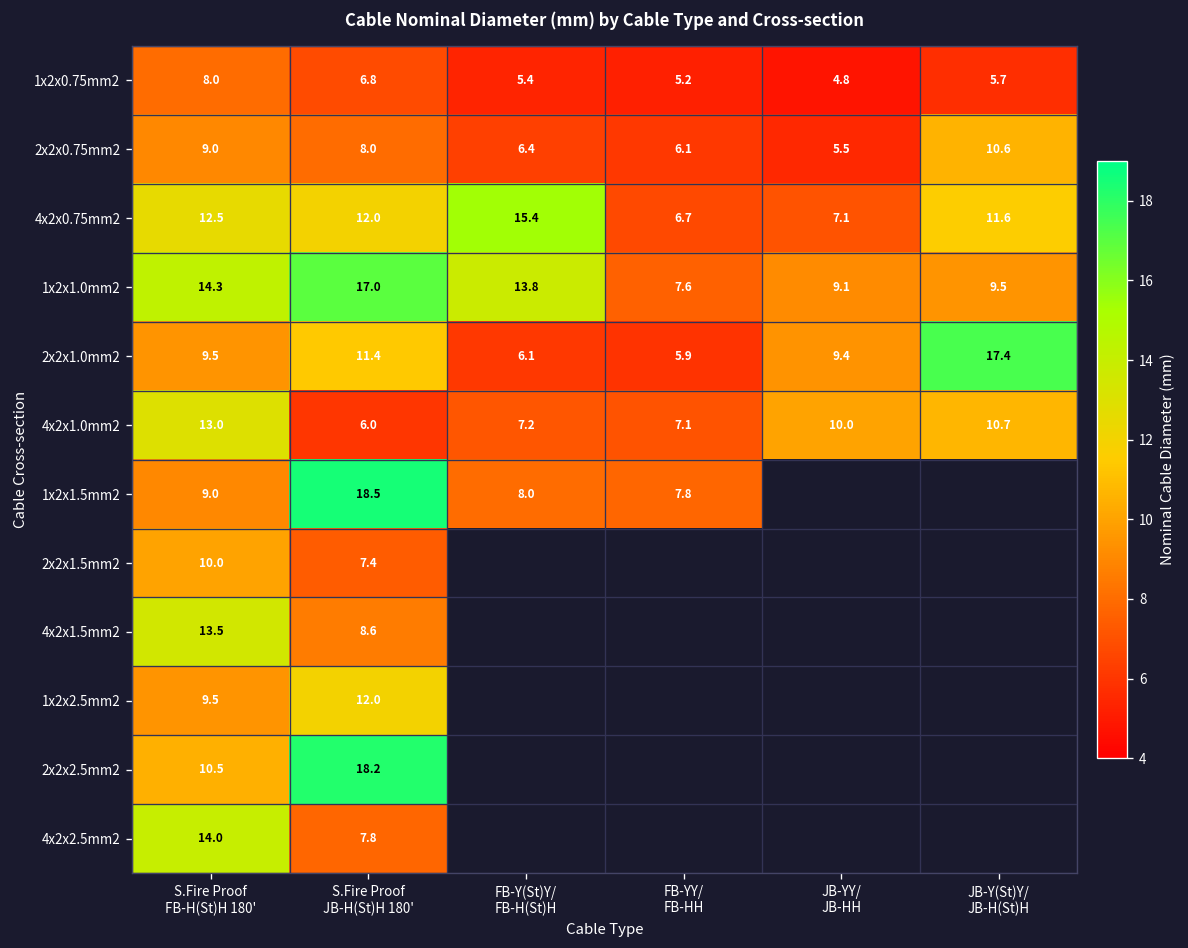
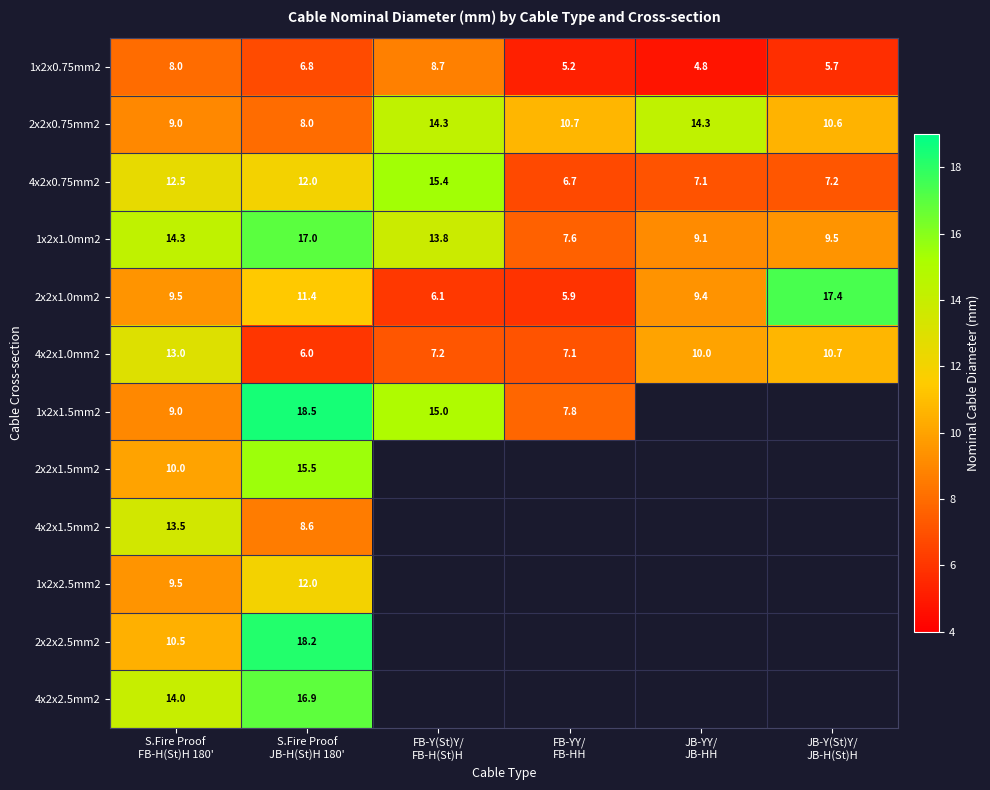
  {
    "1x2x0.75mm2": {
      "S.Fire Proof FB-H(St)H 180'": 8.0,
      "S.Fire Proof JB-H(St)H 180'": 6.8,
-     "FB-Y(St)Y/ FB-H(St)H": 5.4,
+     "FB-Y(St)Y/ FB-H(St)H": 8.7,
      "FB-YY/ FB-HH": 5.2,
      "JB-YY/ JB-HH": 4.8,
      "JB-Y(St)Y/ JB-H(St)H": 5.7
    },
    "2x2x0.75mm2": {
      "S.Fire Proof FB-H(St)H 180'": 9.0,
      "S.Fire Proof JB-H(St)H 180'": 8.0,
-     "FB-Y(St)Y/ FB-H(St)H": 6.4,
-     "FB-YY/ FB-HH": 6.1,
-     "JB-YY/ JB-HH": 5.5,
+     "FB-Y(St)Y/ FB-H(St)H": 14.3,
+     "FB-YY/ FB-HH": 10.7,
+     "JB-YY/ JB-HH": 14.3,
      "JB-Y(St)Y/ JB-H(St)H": 10.6
    },
    "4x2x0.75mm2": {
      "S.Fire Proof FB-H(St)H 180'": 12.5,
      "S.Fire Proof JB-H(St)H 180'": 12.0,
      "FB-Y(St)Y/ FB-H(St)H": 15.4,
      "FB-YY/ FB-HH": 6.7,
      "JB-YY/ JB-HH": 7.1,
-     "JB-Y(St)Y/ JB-H(St)H": 11.6
+     "JB-Y(St)Y/ JB-H(St)H": 7.2
    },
    "1x2x1.0mm2": {
      "S.Fire Proof FB-H(St)H 180'": 14.3,
      "S.Fire Proof JB-H(St)H 180'": 17.0,
      "FB-Y(St)Y/ FB-H(St)H": 13.8,
      "FB-YY/ FB-HH": 7.6,
      "JB-YY/ JB-HH": 9.1,
      "JB-Y(St)Y/ JB-H(St)H": 9.5
    },
    "2x2x1.0mm2": {
      "S.Fire Proof FB-H(St)H 180'": 9.5,
      "S.Fire Proof JB-H(St)H 180'": 11.4,
      "FB-Y(St)Y/ FB-H(St)H": 6.1,
      "FB-YY/ FB-HH": 5.9,
      "JB-YY/ JB-HH": 9.4,
      "JB-Y(St)Y/ JB-H(St)H": 17.4
    },
    "4x2x1.0mm2": {
      "S.Fire Proof FB-H(St)H 180'": 13.0,
      "S.Fire Proof JB-H(St)H 180'": 6.0,
      "FB-Y(St)Y/ FB-H(St)H": 7.2,
      "FB-YY/ FB-HH": 7.1,
      "JB-YY/ JB-HH": 10.0,
      "JB-Y(St)Y/ JB-H(St)H": 10.7
    },
    "1x2x1.5mm2": {
      "S.Fire Proof FB-H(St)H 180'": 9.0,
      "S.Fire Proof JB-H(St)H 180'": 18.5,
-     "FB-Y(St)Y/ FB-H(St)H": 8.0,
+     "FB-Y(St)Y/ FB-H(St)H": 15.0,
      "FB-YY/ FB-HH": 7.8
    },
    "2x2x1.5mm2": {
      "S.Fire Proof FB-H(St)H 180'": 10.0,
-     "S.Fire Proof JB-H(St)H 180'": 7.4
+     "S.Fire Proof JB-H(St)H 180'": 15.5
    },
    "4x2x1.5mm2": {
      "S.Fire Proof FB-H(St)H 180'": 13.5,
      "S.Fire Proof JB-H(St)H 180'": 8.6
    },
    "1x2x2.5mm2": {
      "S.Fire Proof FB-H(St)H 180'": 9.5,
      "S.Fire Proof JB-H(St)H 180'": 12.0
    },
    "2x2x2.5mm2": {
      "S.Fire Proof FB-H(St)H 180'": 10.5,
      "S.Fire Proof JB-H(St)H 180'": 18.2
    },
    "4x2x2.5mm2": {
      "S.Fire Proof FB-H(St)H 180'": 14.0,
-     "S.Fire Proof JB-H(St)H 180'": 7.8
+     "S.Fire Proof JB-H(St)H 180'": 16.9
    }
  }
